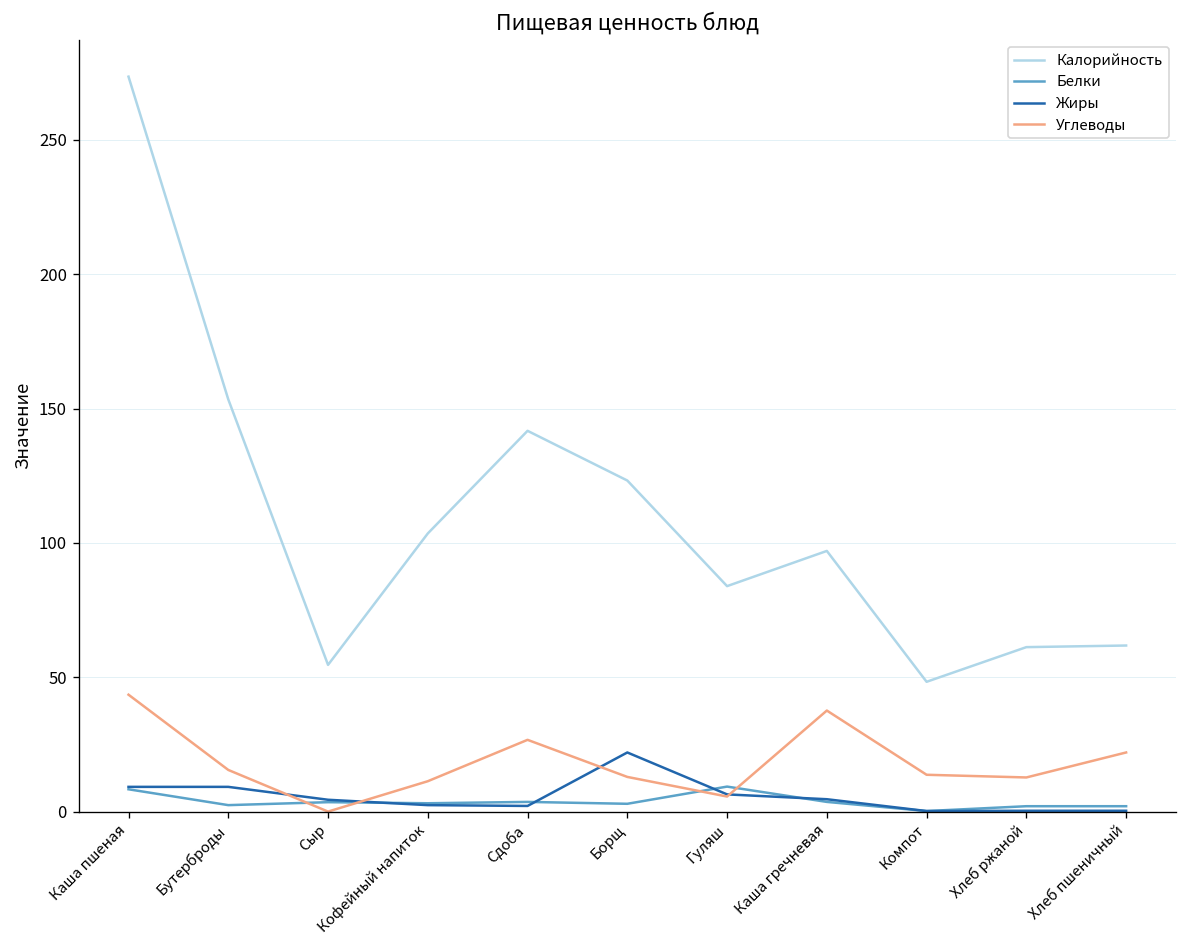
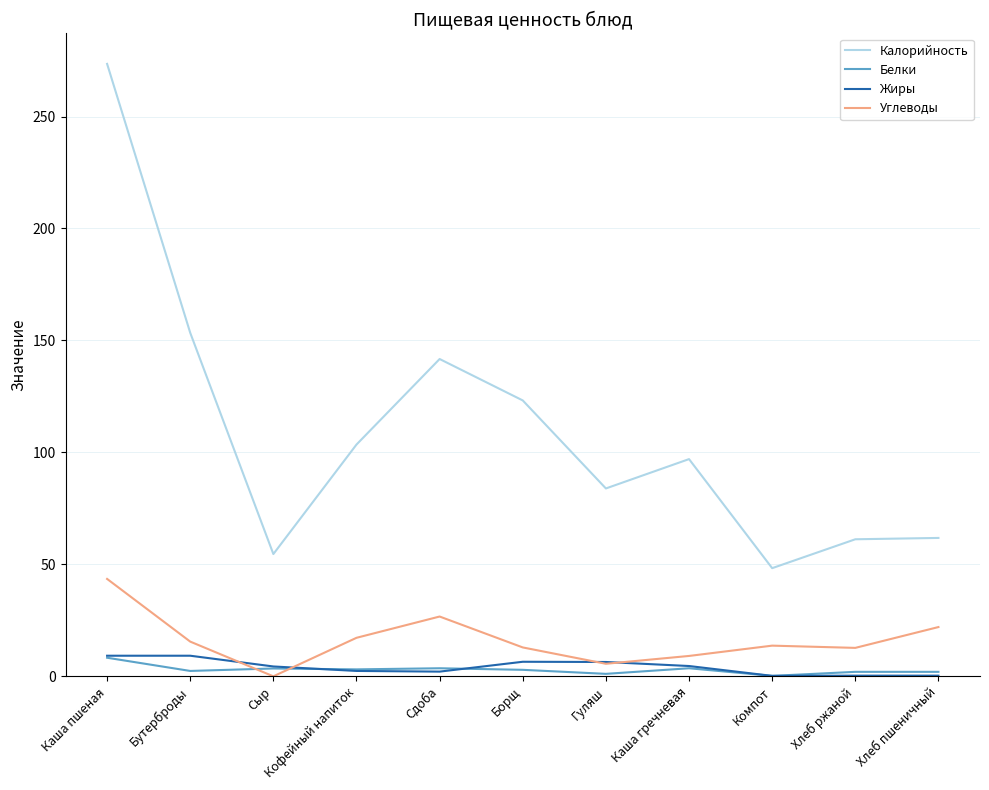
  {
    "Калорийность": {
      "Каша пшеная": 274,
      "Бутерброды": 153,
      "Сыр": 55,
      "Кофейный напиток": 104,
      "Сдоба": 142,
      "Борщ": 123,
      "Гуляш": 84,
      "Каша гречневая": 97,
      "Компот": 48,
      "Хлеб ржаной": 61,
      "Хлеб пшеничный": 62
    },
    "Белки": {
      "Бутерброды": 2,
      "Сдоба": 4,
      "Борщ": 3,
-     "Гуляш": 9,
+     "Гуляш": 1,
      "Хлеб ржаной": 2,
      "Хлеб пшеничный": 2
    },
    "Жиры": {
      "Бутерброды": 9,
      "Сдоба": 2,
-     "Борщ": 22,
+     "Борщ": 7,
      "Хлеб ржаной": 0,
      "Хлеб пшеничный": 0
    },
    "Углеводы": {
      "Каша пшеная": 44,
      "Бутерброды": 16,
      "Сыр": 0,
-     "Кофейный напиток": 11,
+     "Кофейный напиток": 17,
      "Сдоба": 27,
      "Борщ": 13,
-     "Каша гречневая": 38,
+     "Каша гречневая": 9,
      "Компот": 14,
      "Хлеб ржаной": 13,
      "Хлеб пшеничный": 22
    }
  }
